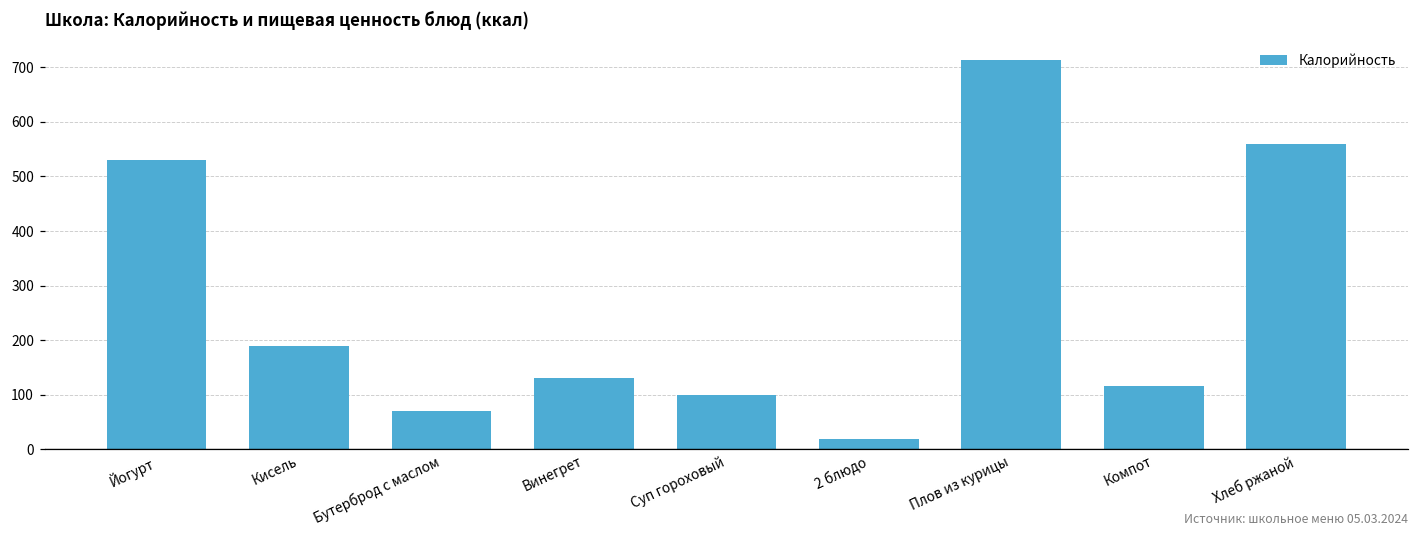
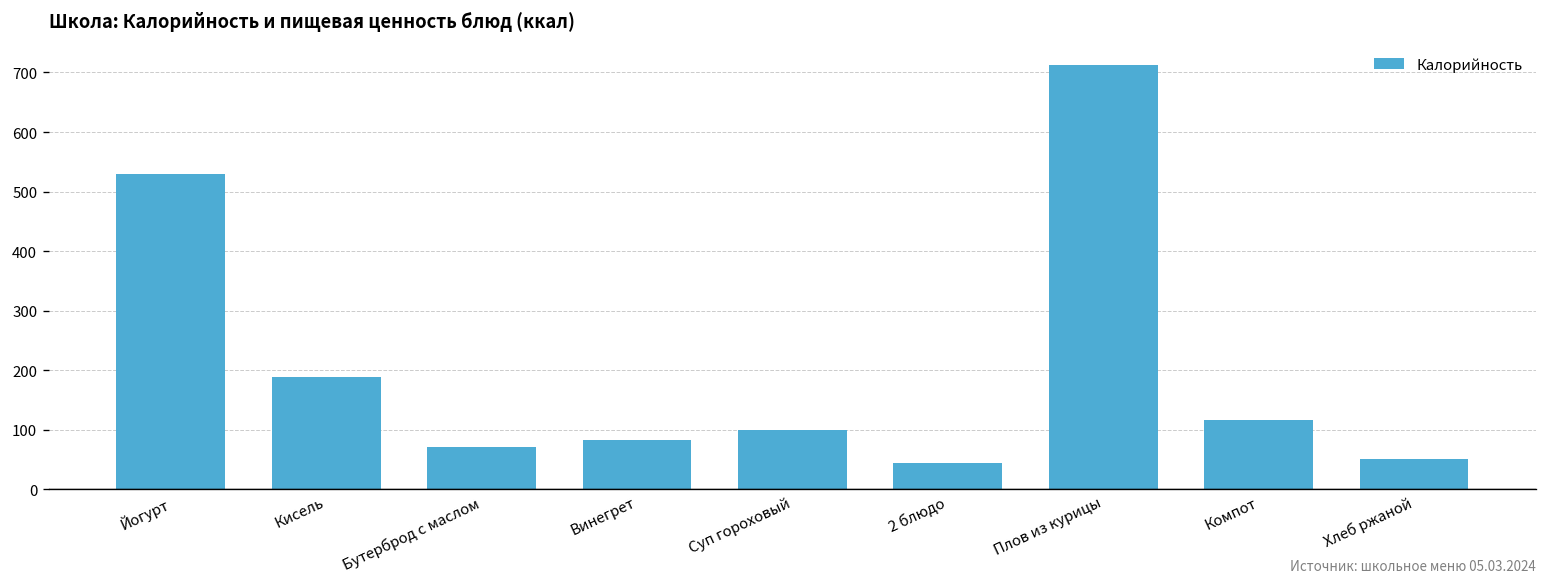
  {
    "Йогурт": 530,
    "Кисель": 190,
    "Бутерброд с маслом": 70,
-   "Винегрет": 130,
+   "Винегрет": 80,
    "Суп гороховый": 100,
-   "2 блюдо": 20,
+   "2 блюдо": 40,
    "Плов из курицы": 710,
    "Компот": 120,
-   "Хлеб ржаной": 560
+   "Хлеб ржаной": 50
  }
